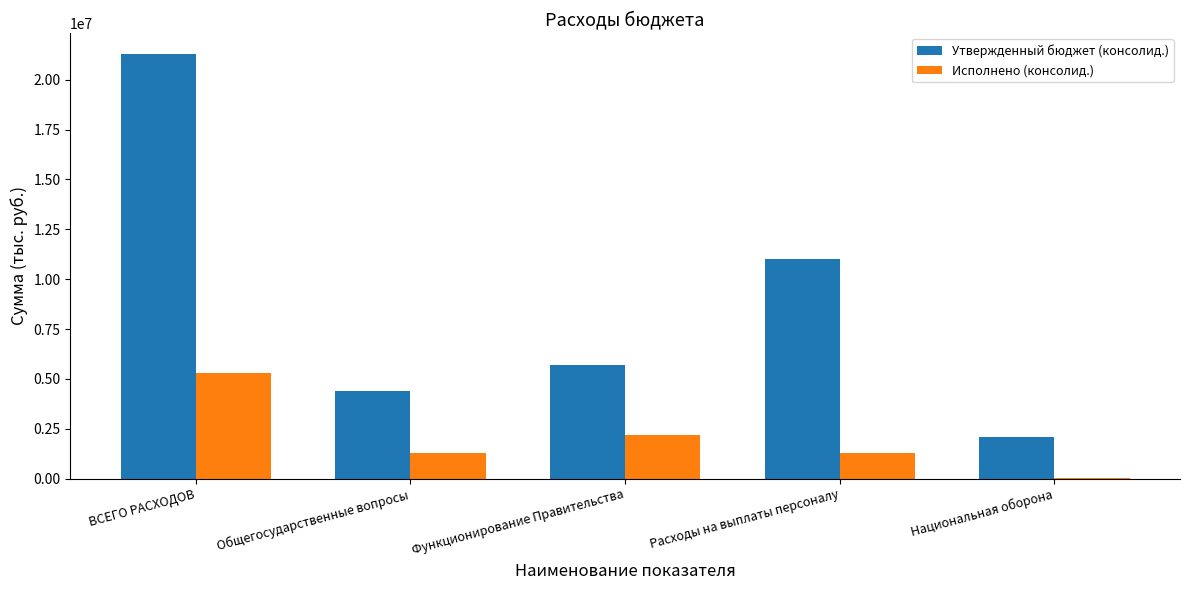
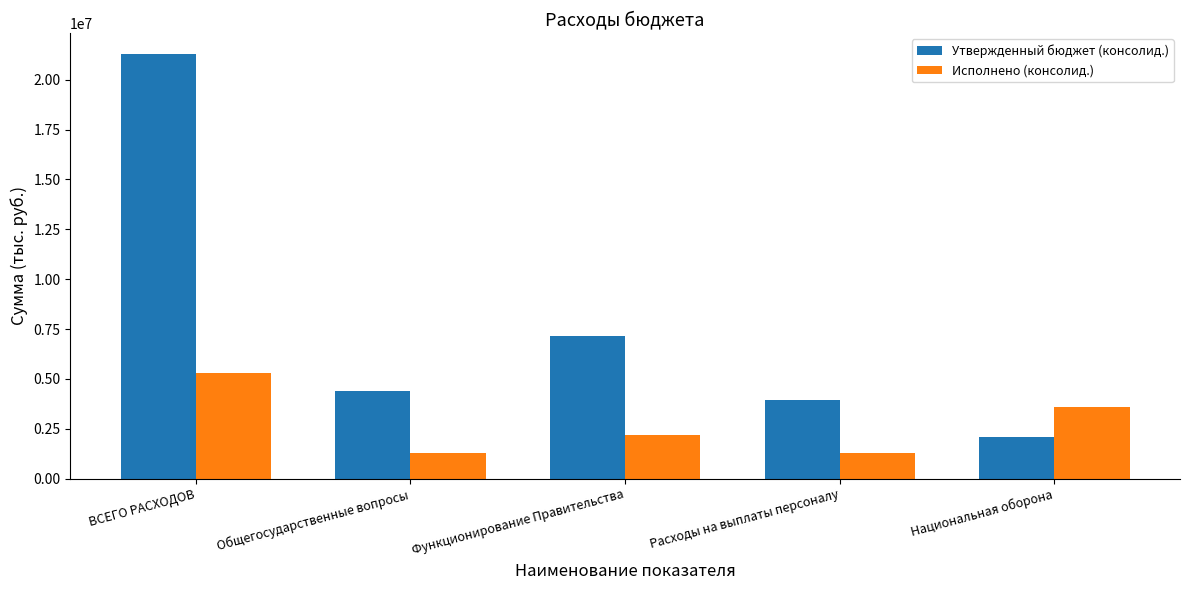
  {
    "Утвержденный бюджет (консолид.)": {
      "ВСЕГО РАСХОДОВ": 21300000,
      "Общегосударственные вопросы": 4400000,
-     "Функционирование Правительства": 5700000,
-     "Расходы на выплаты персоналу": 11000000,
+     "Функционирование Правительства": 7200000,
+     "Расходы на выплаты персоналу": 4000000,
      "Национальная оборона": 2100000
    },
    "Исполнено (консолид.)": {
      "ВСЕГО РАСХОДОВ": 5300000,
      "Общегосударственные вопросы": 1300000,
      "Функционирование Правительства": 2200000,
      "Расходы на выплаты персоналу": 1300000,
-     "Национальная оборона": 0
+     "Национальная оборона": 3600000
    }
  }
